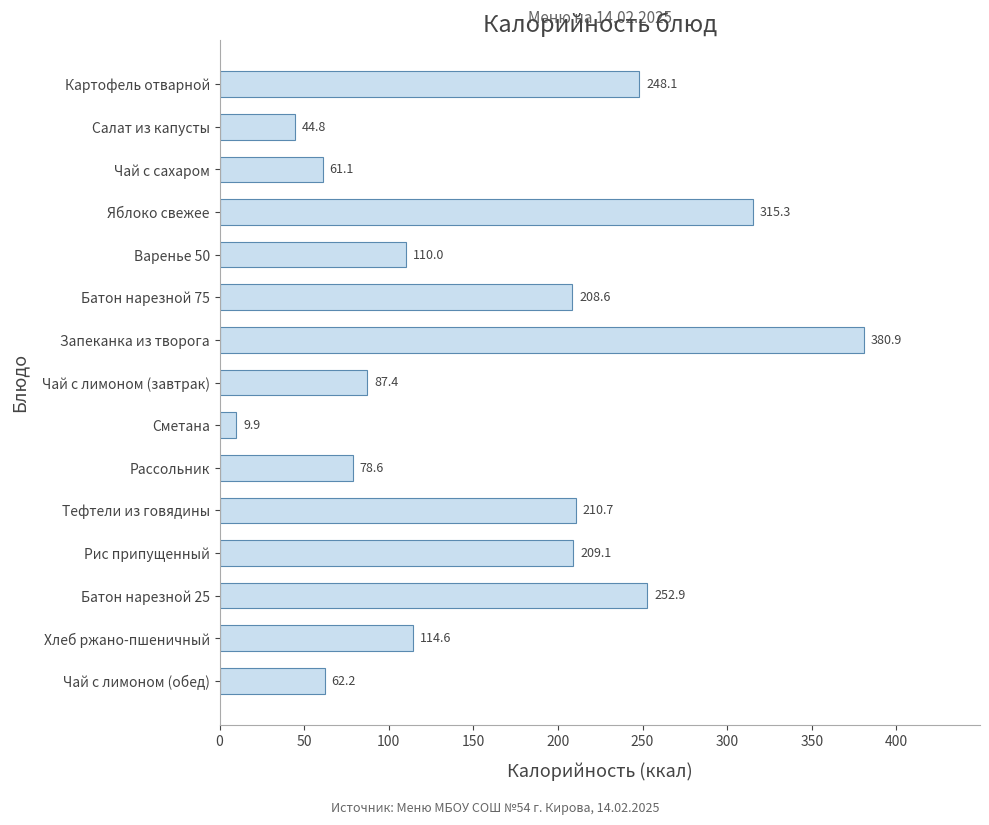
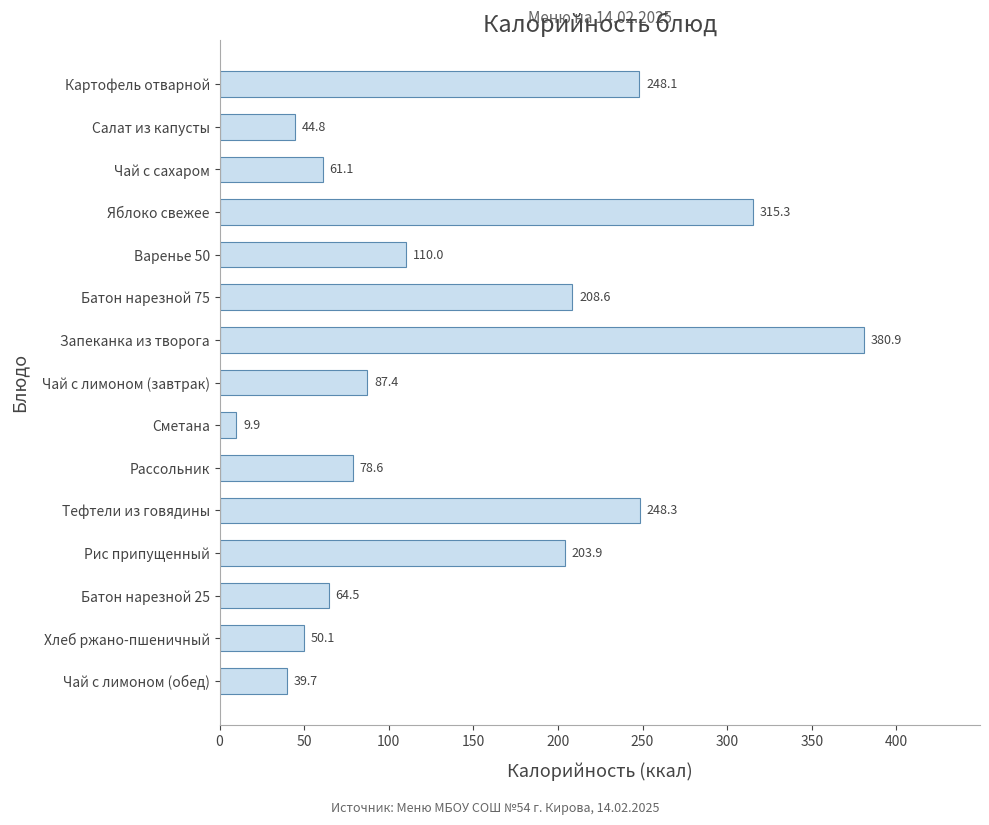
  {
    "Картофель отварной": 248.1,
    "Салат из капусты": 44.8,
    "Чай с сахаром": 61.1,
    "Яблоко свежее": 315.3,
    "Варенье 50": 110.0,
    "Батон нарезной 75": 208.6,
    "Запеканка из творога": 380.9,
    "Чай с лимоном (завтрак)": 87.4,
    "Сметана": 9.9,
    "Рассольник": 78.6,
-   "Тефтели из говядины": 210.7,
-   "Рис припущенный": 209.1,
-   "Батон нарезной 25": 252.9,
-   "Хлеб ржано-пшеничный": 114.6,
-   "Чай с лимоном (обед)": 62.2
+   "Тефтели из говядины": 248.3,
+   "Рис припущенный": 203.9,
+   "Батон нарезной 25": 64.5,
+   "Хлеб ржано-пшеничный": 50.1,
+   "Чай с лимоном (обед)": 39.7
  }
